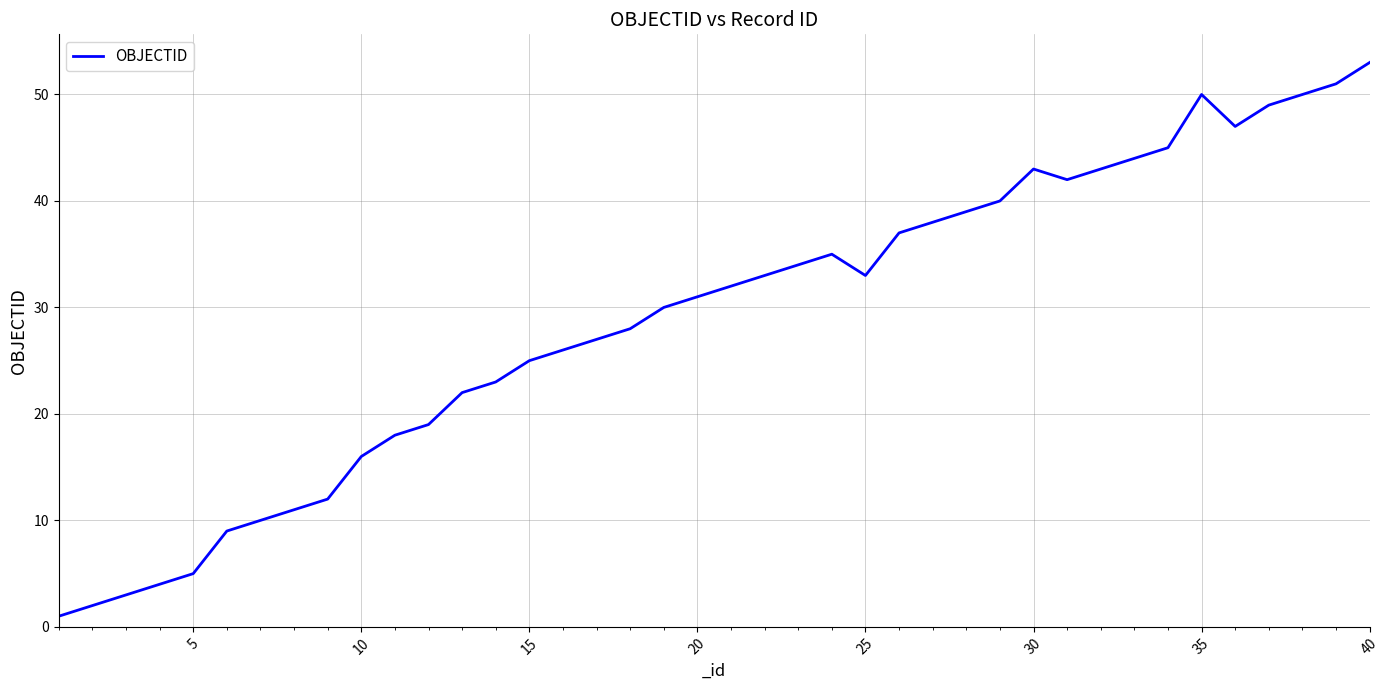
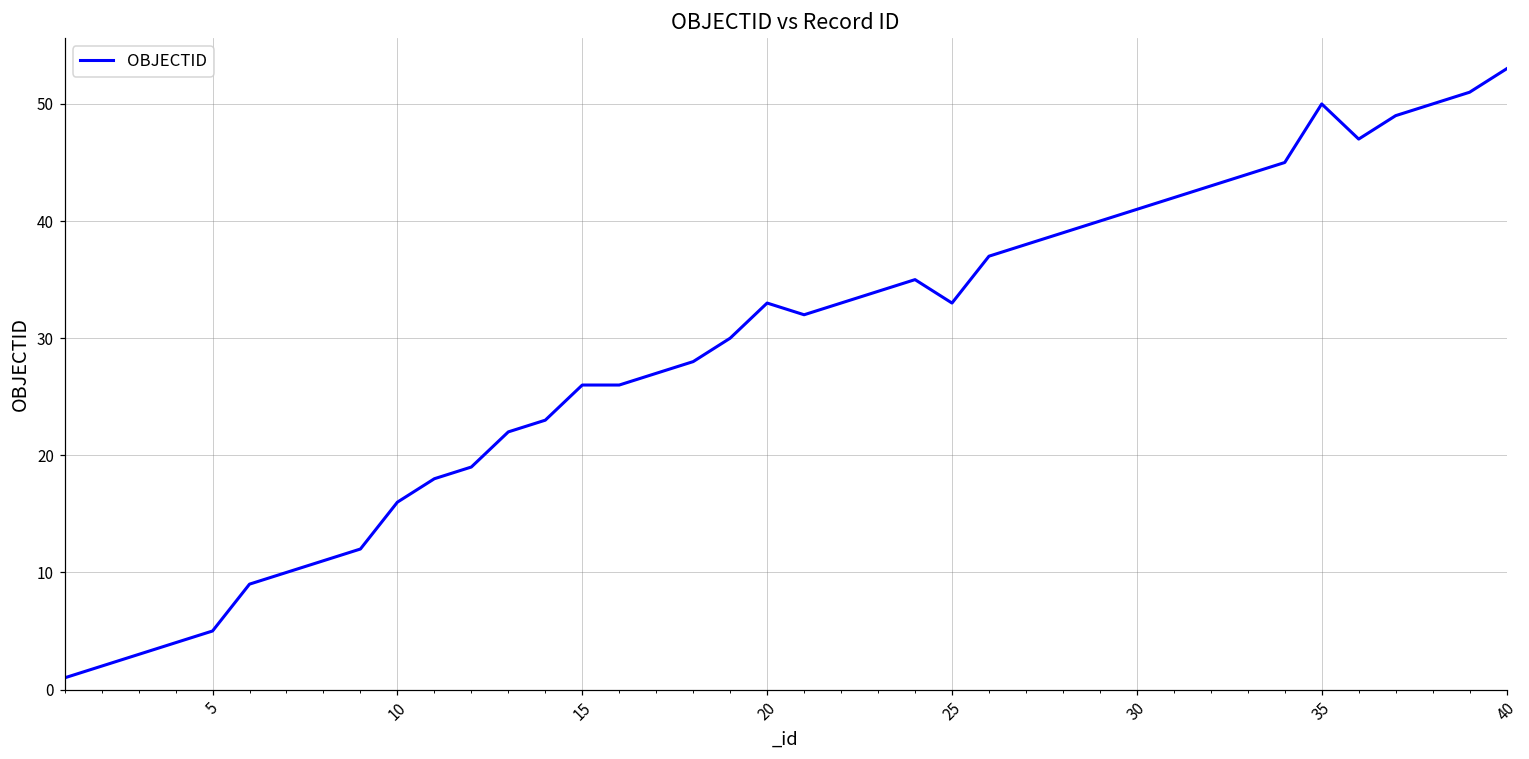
  {
    "5": 5,
    "10": 16,
-   "15": 25,
-   "20": 31,
+   "15": 26,
+   "20": 33,
    "25": 33,
-   "30": 43,
+   "30": 41,
    "35": 50,
    "40": 53
  }
